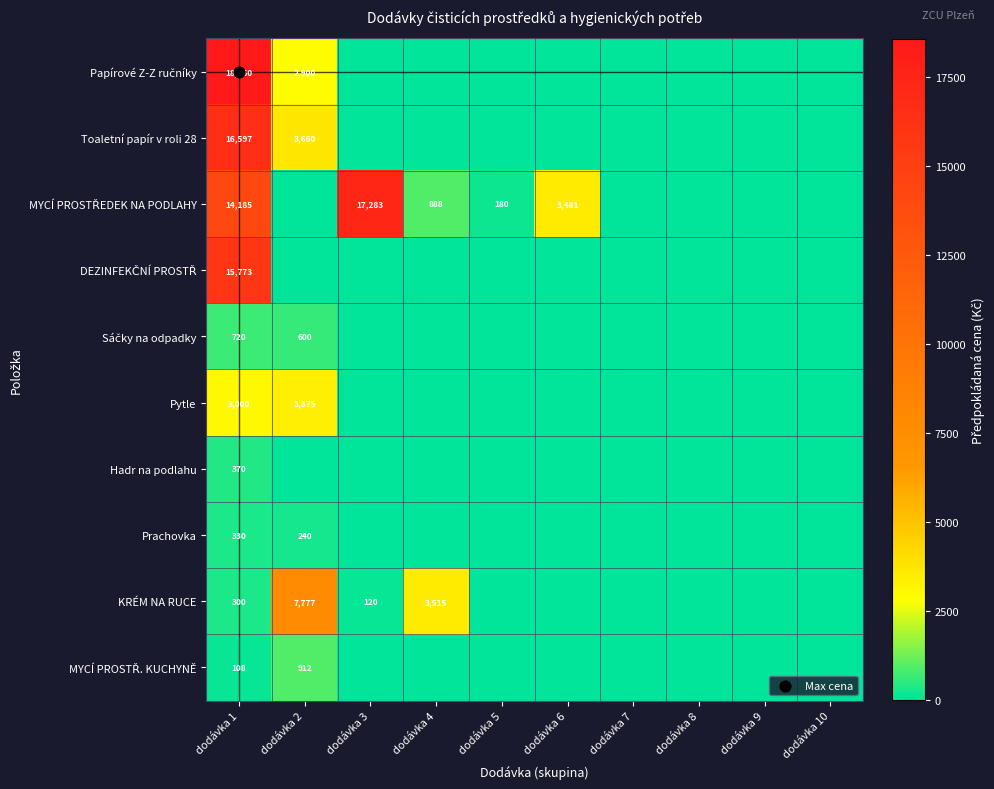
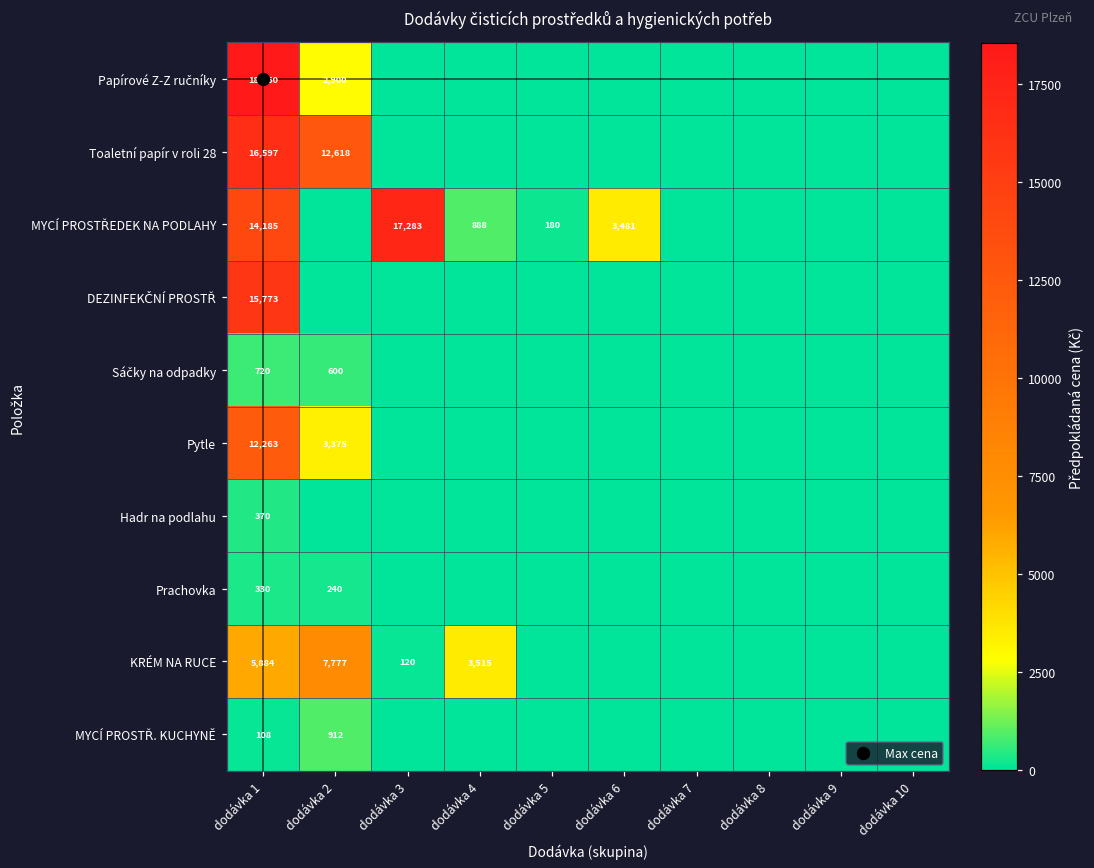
  {
    "Papírové Z-Z ručníky": {
      "dodávka 2": "2,900"
    },
    "Toaletní papír v roli 28": {
      "dodávka 1": "16,597",
-     "dodávka 2": "3,660"
+     "dodávka 2": "12,618"
    },
    "MYCÍ PROSTŘEDEK NA PODLAHY": {
      "dodávka 1": "14,185",
      "dodávka 3": "17,283",
      "dodávka 4": "888",
      "dodávka 5": "180",
      "dodávka 6": "3,481"
    },
    "DEZINFEKČNÍ PROSTŘ": {
      "dodávka 1": "15,773"
    },
    "Sáčky na odpadky": {
      "dodávka 1": "720",
      "dodávka 2": "600"
    },
    "Pytle": {
-     "dodávka 1": "3,000",
+     "dodávka 1": "12,263",
      "dodávka 2": "3,375"
    },
    "Hadr na podlahu": {
      "dodávka 1": "370"
    },
    "Prachovka": {
      "dodávka 1": "330",
      "dodávka 2": "240"
    },
    "KRÉM NA RUCE": {
-     "dodávka 1": "300",
+     "dodávka 1": "5,884",
      "dodávka 2": "7,777",
      "dodávka 3": "120",
      "dodávka 4": "3,515"
    },
    "MYCÍ PROSTŘ. KUCHYNĚ": {
      "dodávka 1": "108",
      "dodávka 2": "912"
    }
  }
